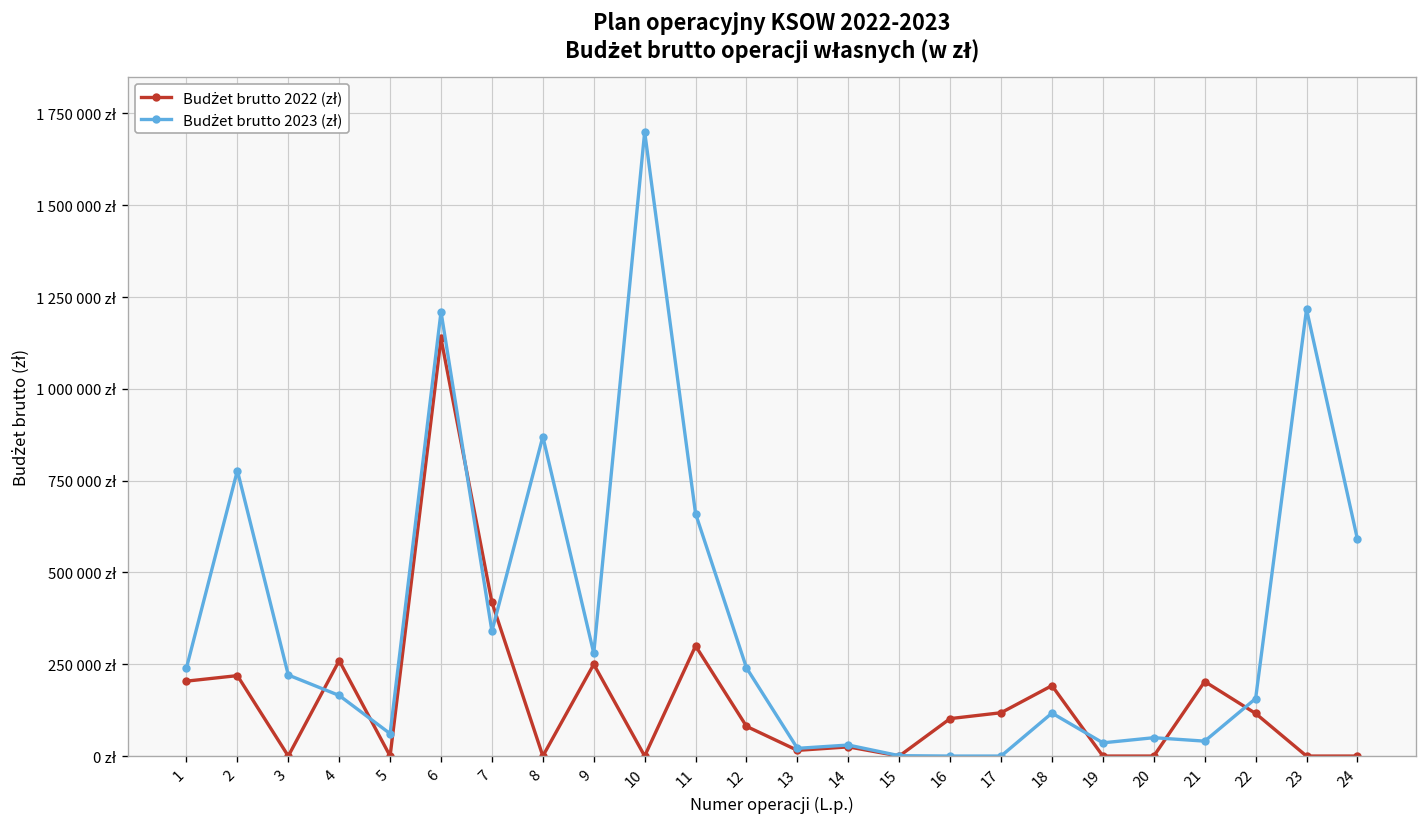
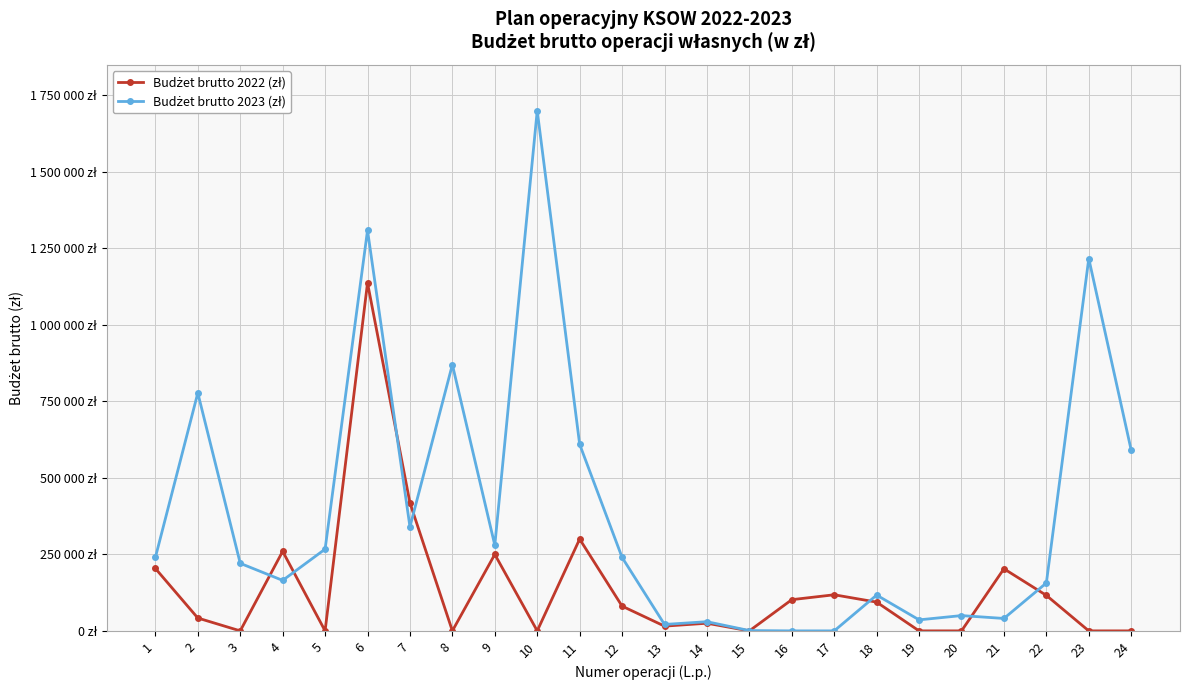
  {
    "Budżet brutto 2022 (zł)": {
      "1": "200000 zł",
-     "2": "220000 zł",
+     "2": "40000 zł",
      "3": "0 zł",
      "4": "260000 zł",
      "5": "0 zł",
      "6": "1140000 zł",
      "7": "420000 zł",
      "8": "0 zł",
      "9": "250000 zł",
      "10": "0 zł",
      "11": "300000 zł",
      "12": "80000 zł",
      "16": "100000 zł",
      "17": "120000 zł",
-     "18": "190000 zł",
+     "18": "90000 zł",
      "19": "0 zł",
      "20": "0 zł",
      "21": "200000 zł",
      "22": "120000 zł",
      "23": "0 zł",
      "24": "0 zł"
    },
    "Budżet brutto 2023 (zł)": {
      "1": "240000 zł",
      "2": "780000 zł",
      "3": "220000 zł",
      "4": "170000 zł",
-     "5": "60000 zł",
-     "6": "1210000 zł",
+     "5": "270000 zł",
+     "6": "1310000 zł",
      "7": "340000 zł",
      "8": "870000 zł",
      "9": "280000 zł",
      "10": "1700000 zł",
-     "11": "660000 zł",
+     "11": "610000 zł",
      "12": "240000 zł",
      "16": "0 zł",
      "17": "0 zł",
      "18": "120000 zł",
      "19": "40000 zł",
      "20": "50000 zł",
      "21": "40000 zł",
      "22": "160000 zł",
      "23": "1220000 zł",
      "24": "590000 zł"
    }
  }
